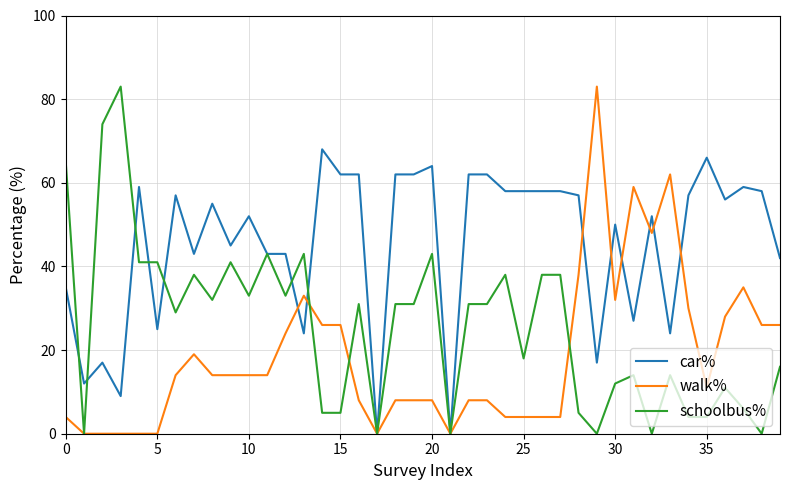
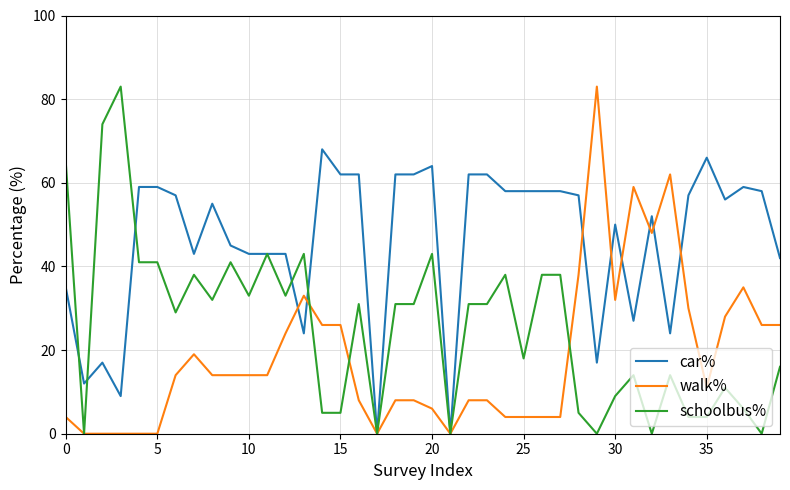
  {
    "car%": {
      "0": 35,
-     "5": 25,
-     "10": 52,
+     "5": 59,
+     "10": 43,
      "15": 62,
      "20": 64,
      "25": 58,
      "30": 50,
      "35": 66
    },
    "walk%": {
      "0": 4,
      "5": 0,
      "10": 14,
      "15": 26,
-     "20": 8,
+     "20": 6,
      "25": 4,
      "30": 32
    },
    "schoolbus%": {
      "0": 65,
      "5": 41,
      "10": 33,
      "15": 5,
      "20": 43,
      "25": 18,
-     "30": 12
+     "30": 9
    }
  }
